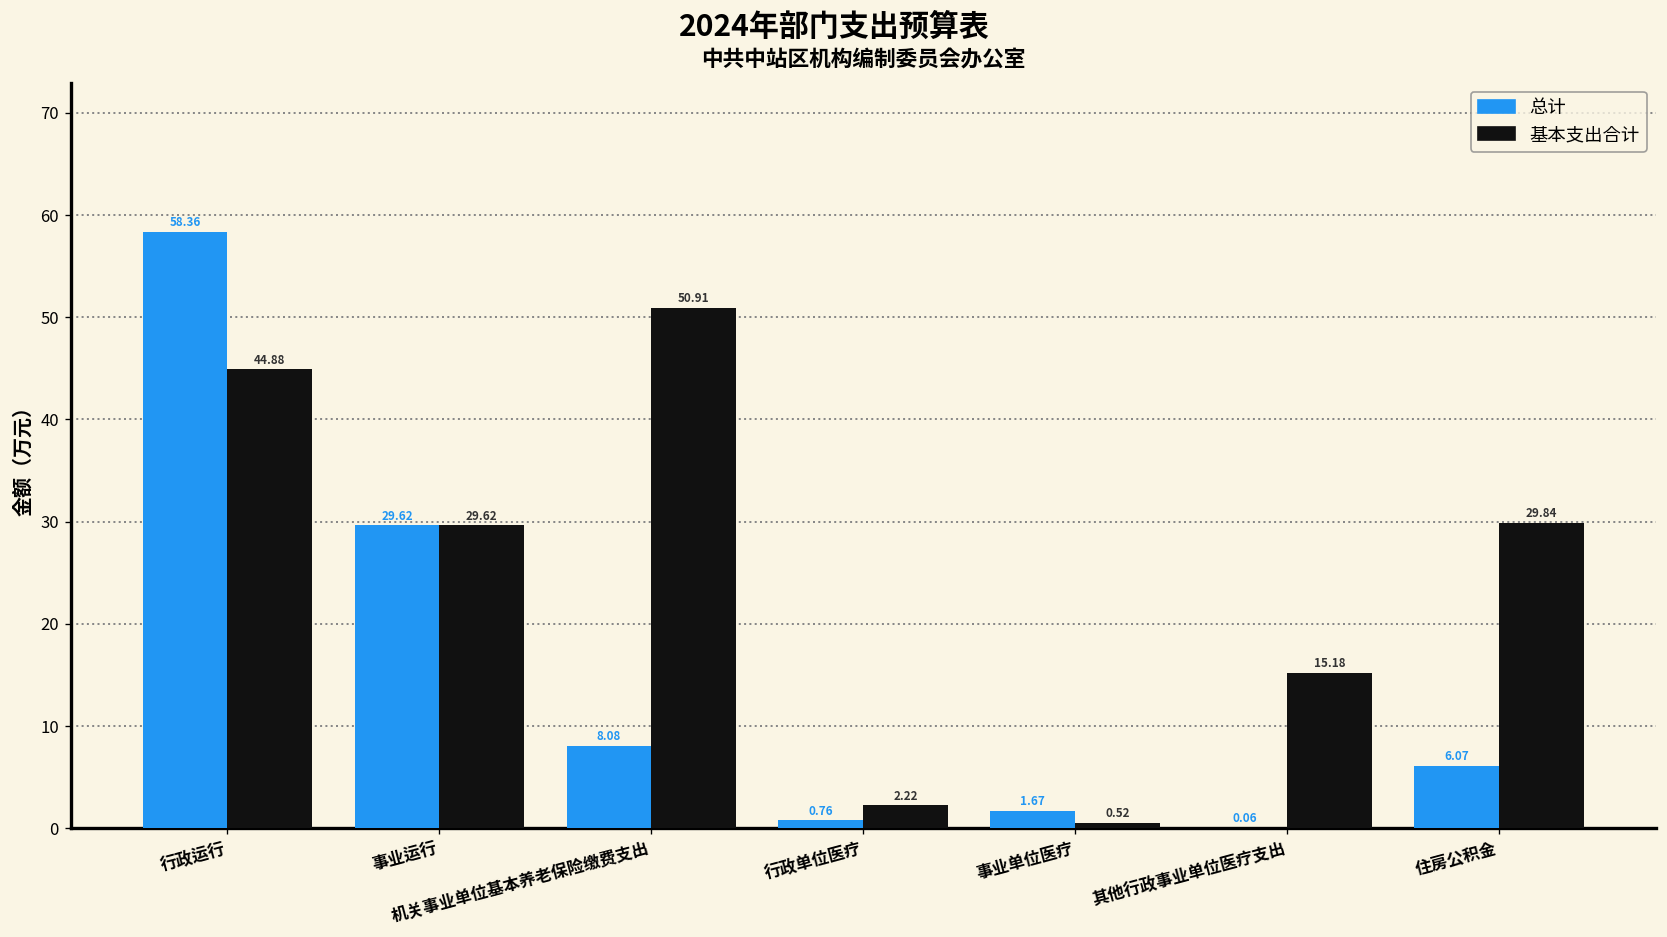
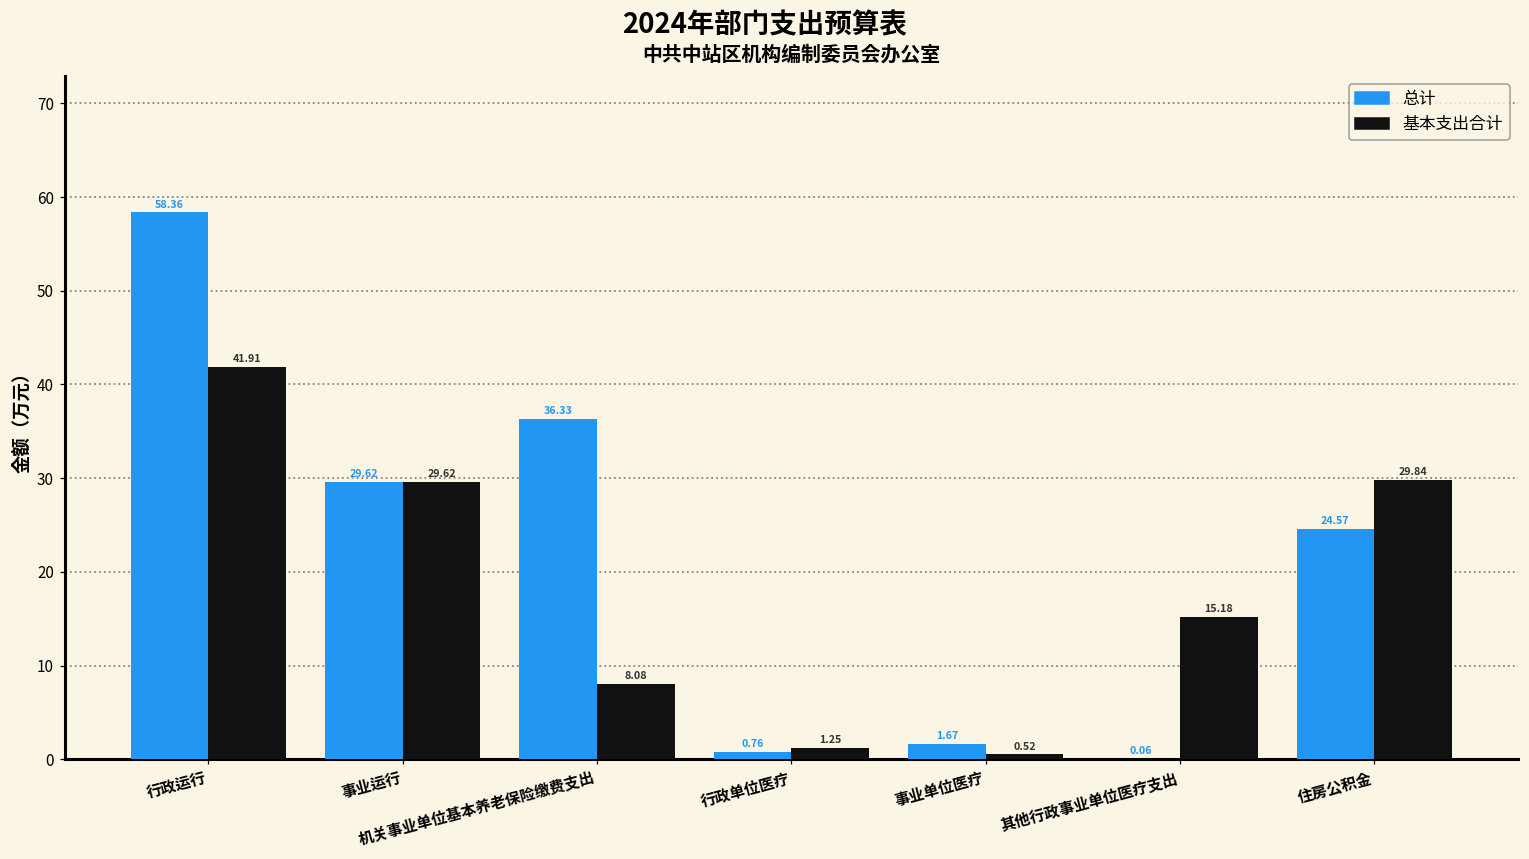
  {
    "总计": {
      "行政运行": 58.36,
      "事业运行": 29.62,
-     "机关事业单位基本养老保险缴费支出": 8.08,
+     "机关事业单位基本养老保险缴费支出": 36.33,
      "行政单位医疗": 0.76,
      "事业单位医疗": 1.67,
      "其他行政事业单位医疗支出": 0.06,
-     "住房公积金": 6.07
+     "住房公积金": 24.57
    },
    "基本支出合计": {
-     "行政运行": 44.88,
+     "行政运行": 41.91,
      "事业运行": 29.62,
-     "机关事业单位基本养老保险缴费支出": 50.91,
-     "行政单位医疗": 2.22,
+     "机关事业单位基本养老保险缴费支出": 8.08,
+     "行政单位医疗": 1.25,
      "事业单位医疗": 0.52,
      "其他行政事业单位医疗支出": 15.18,
      "住房公积金": 29.84
    }
  }
